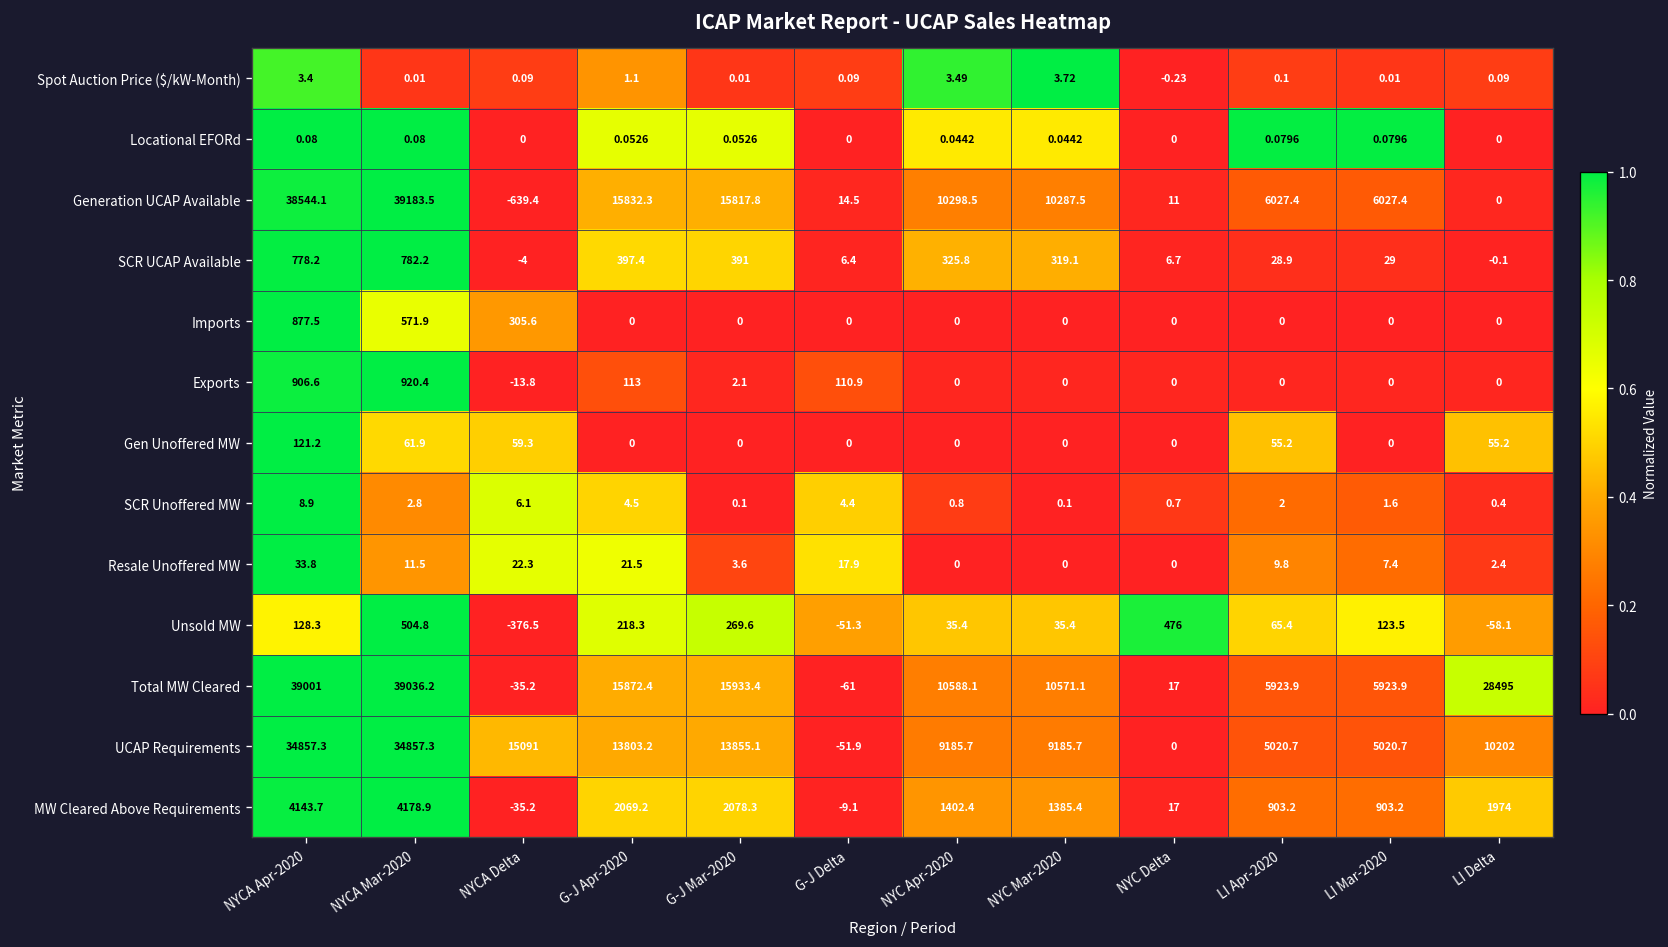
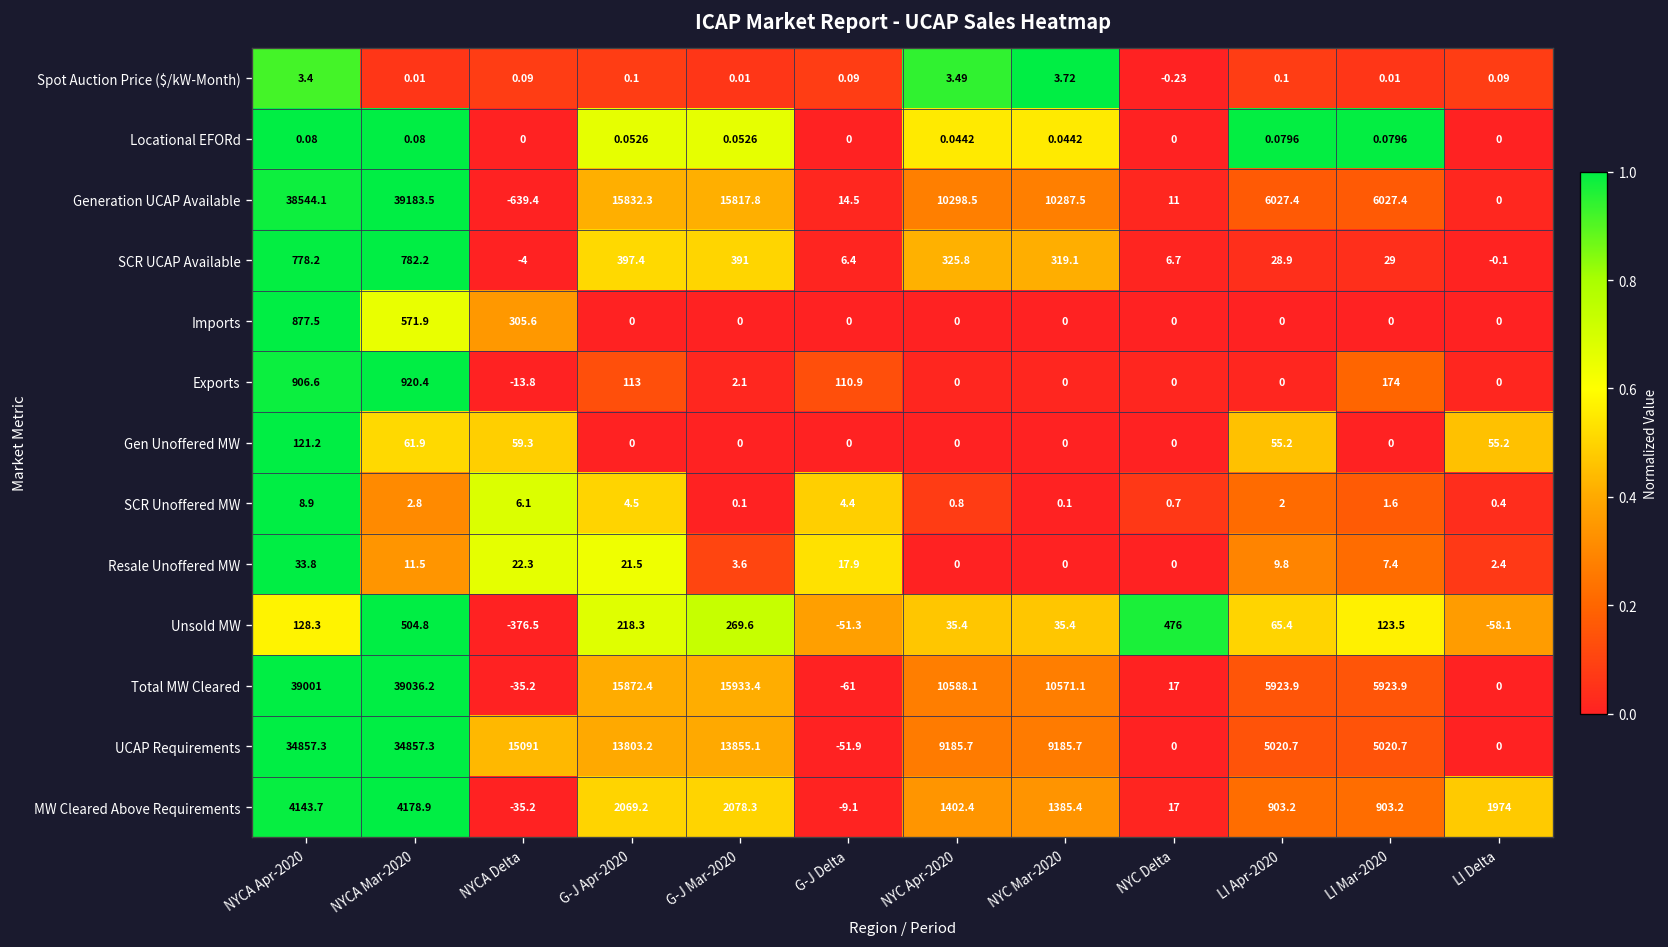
  {
    "Spot Auction Price ($/kW-Month)": {
      "NYCA Apr-2020": 3.4,
      "NYCA Mar-2020": 0.01,
      "NYCA Delta": 0.09,
-     "G-J Apr-2020": 1.1,
+     "G-J Apr-2020": 0.1,
      "G-J Mar-2020": 0.01,
      "G-J Delta": 0.09,
      "NYC Apr-2020": 3.49,
      "NYC Mar-2020": 3.72,
      "NYC Delta": -0.23,
      "LI Apr-2020": 0.1,
      "LI Mar-2020": 0.01,
      "LI Delta": 0.09
    },
    "Locational EFORd": {
      "NYCA Apr-2020": 0.08,
      "NYCA Mar-2020": 0.08,
      "NYCA Delta": 0,
      "G-J Apr-2020": 0.0526,
      "G-J Mar-2020": 0.0526,
      "G-J Delta": 0,
      "NYC Apr-2020": 0.0442,
      "NYC Mar-2020": 0.0442,
      "NYC Delta": 0,
      "LI Apr-2020": 0.0796,
      "LI Mar-2020": 0.0796,
      "LI Delta": 0
    },
    "Generation UCAP Available": {
      "NYCA Apr-2020": 38544.1,
      "NYCA Mar-2020": 39183.5,
      "NYCA Delta": -639.4,
      "G-J Apr-2020": 15832.3,
      "G-J Mar-2020": 15817.8,
      "G-J Delta": 14.5,
      "NYC Apr-2020": 10298.5,
      "NYC Mar-2020": 10287.5,
      "NYC Delta": 11,
      "LI Apr-2020": 6027.4,
      "LI Mar-2020": 6027.4,
      "LI Delta": 0
    },
    "SCR UCAP Available": {
      "NYCA Apr-2020": 778.2,
      "NYCA Mar-2020": 782.2,
      "NYCA Delta": -4,
      "G-J Apr-2020": 397.4,
      "G-J Mar-2020": 391,
      "G-J Delta": 6.4,
      "NYC Apr-2020": 325.8,
      "NYC Mar-2020": 319.1,
      "NYC Delta": 6.7,
      "LI Apr-2020": 28.9,
      "LI Mar-2020": 29,
      "LI Delta": -0.1
    },
    "Imports": {
      "NYCA Apr-2020": 877.5,
      "NYCA Mar-2020": 571.9,
      "NYCA Delta": 305.6,
      "G-J Apr-2020": 0,
      "G-J Mar-2020": 0,
      "G-J Delta": 0,
      "NYC Apr-2020": 0,
      "NYC Mar-2020": 0,
      "NYC Delta": 0,
      "LI Apr-2020": 0,
      "LI Mar-2020": 0,
      "LI Delta": 0
    },
    "Exports": {
      "NYCA Apr-2020": 906.6,
      "NYCA Mar-2020": 920.4,
      "NYCA Delta": -13.8,
      "G-J Apr-2020": 113,
      "G-J Mar-2020": 2.1,
      "G-J Delta": 110.9,
      "NYC Apr-2020": 0,
      "NYC Mar-2020": 0,
      "NYC Delta": 0,
      "LI Apr-2020": 0,
-     "LI Mar-2020": 0,
+     "LI Mar-2020": 174,
      "LI Delta": 0
    },
    "Gen Unoffered MW": {
      "NYCA Apr-2020": 121.2,
      "NYCA Mar-2020": 61.9,
      "NYCA Delta": 59.3,
      "G-J Apr-2020": 0,
      "G-J Mar-2020": 0,
      "G-J Delta": 0,
      "NYC Apr-2020": 0,
      "NYC Mar-2020": 0,
      "NYC Delta": 0,
      "LI Apr-2020": 55.2,
      "LI Mar-2020": 0,
      "LI Delta": 55.2
    },
    "SCR Unoffered MW": {
      "NYCA Apr-2020": 8.9,
      "NYCA Mar-2020": 2.8,
      "NYCA Delta": 6.1,
      "G-J Apr-2020": 4.5,
      "G-J Mar-2020": 0.1,
      "G-J Delta": 4.4,
      "NYC Apr-2020": 0.8,
      "NYC Mar-2020": 0.1,
      "NYC Delta": 0.7,
      "LI Apr-2020": 2,
      "LI Mar-2020": 1.6,
      "LI Delta": 0.4
    },
    "Resale Unoffered MW": {
      "NYCA Apr-2020": 33.8,
      "NYCA Mar-2020": 11.5,
      "NYCA Delta": 22.3,
      "G-J Apr-2020": 21.5,
      "G-J Mar-2020": 3.6,
      "G-J Delta": 17.9,
      "NYC Apr-2020": 0,
      "NYC Mar-2020": 0,
      "NYC Delta": 0,
      "LI Apr-2020": 9.8,
      "LI Mar-2020": 7.4,
      "LI Delta": 2.4
    },
    "Unsold MW": {
      "NYCA Apr-2020": 128.3,
      "NYCA Mar-2020": 504.8,
      "NYCA Delta": -376.5,
      "G-J Apr-2020": 218.3,
      "G-J Mar-2020": 269.6,
      "G-J Delta": -51.3,
      "NYC Apr-2020": 35.4,
      "NYC Mar-2020": 35.4,
      "NYC Delta": 476,
      "LI Apr-2020": 65.4,
      "LI Mar-2020": 123.5,
      "LI Delta": -58.1
    },
    "Total MW Cleared": {
      "NYCA Apr-2020": 39001,
      "NYCA Mar-2020": 39036.2,
      "NYCA Delta": -35.2,
      "G-J Apr-2020": 15872.4,
      "G-J Mar-2020": 15933.4,
      "G-J Delta": -61,
      "NYC Apr-2020": 10588.1,
      "NYC Mar-2020": 10571.1,
      "NYC Delta": 17,
      "LI Apr-2020": 5923.9,
      "LI Mar-2020": 5923.9,
-     "LI Delta": 28495
+     "LI Delta": 0
    },
    "UCAP Requirements": {
      "NYCA Apr-2020": 34857.3,
      "NYCA Mar-2020": 34857.3,
      "NYCA Delta": 15091,
      "G-J Apr-2020": 13803.2,
      "G-J Mar-2020": 13855.1,
      "G-J Delta": -51.9,
      "NYC Apr-2020": 9185.7,
      "NYC Mar-2020": 9185.7,
      "NYC Delta": 0,
      "LI Apr-2020": 5020.7,
      "LI Mar-2020": 5020.7,
-     "LI Delta": 10202
+     "LI Delta": 0
    },
    "MW Cleared Above Requirements": {
      "NYCA Apr-2020": 4143.7,
      "NYCA Mar-2020": 4178.9,
      "NYCA Delta": -35.2,
      "G-J Apr-2020": 2069.2,
      "G-J Mar-2020": 2078.3,
      "G-J Delta": -9.1,
      "NYC Apr-2020": 1402.4,
      "NYC Mar-2020": 1385.4,
      "NYC Delta": 17,
      "LI Apr-2020": 903.2,
      "LI Mar-2020": 903.2,
      "LI Delta": 1974
    }
  }
